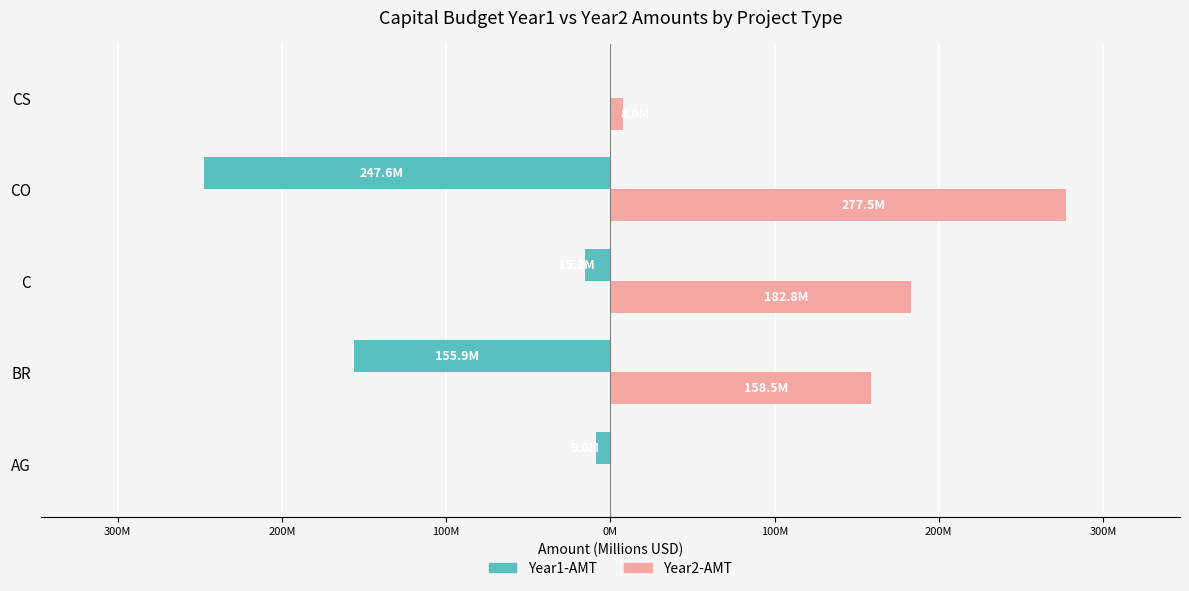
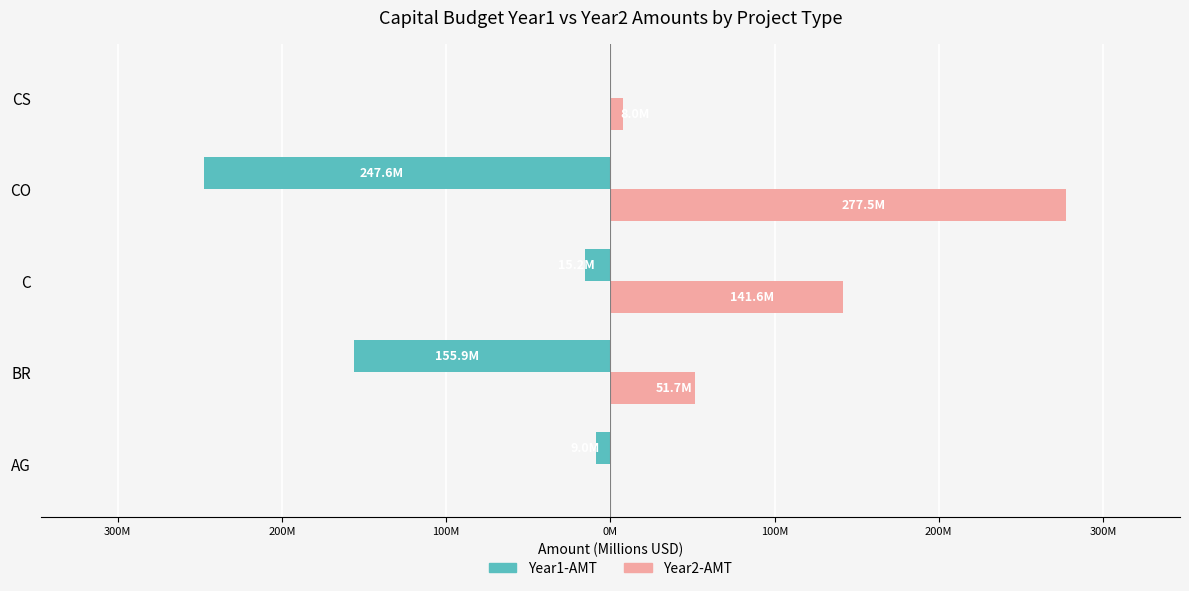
  {
    "Year2-AMT": {
      "CO": "277.5M",
-     "C": "182.8M",
-     "BR": "158.5M"
+     "C": "141.6M",
+     "BR": "51.7M"
    }
  }
